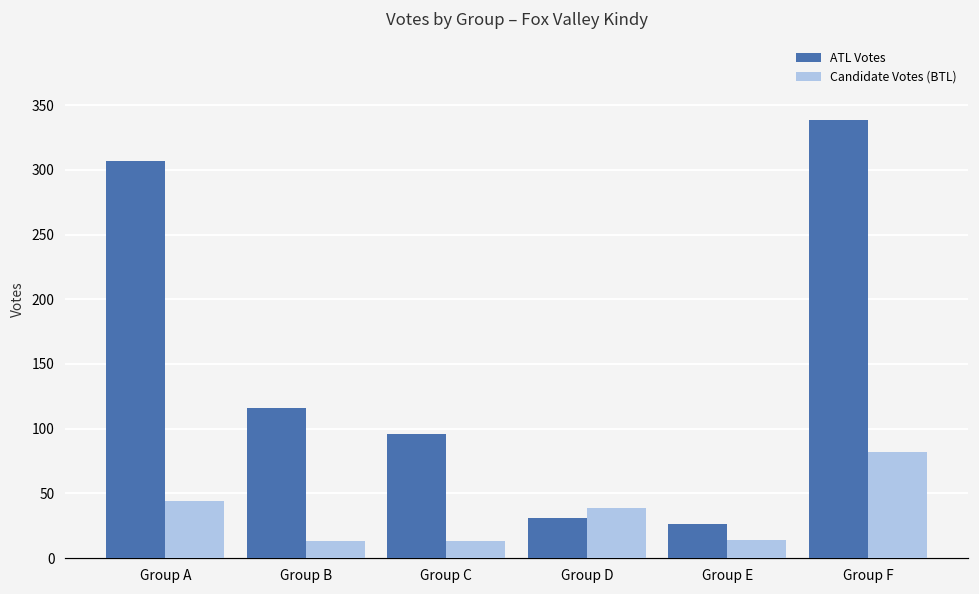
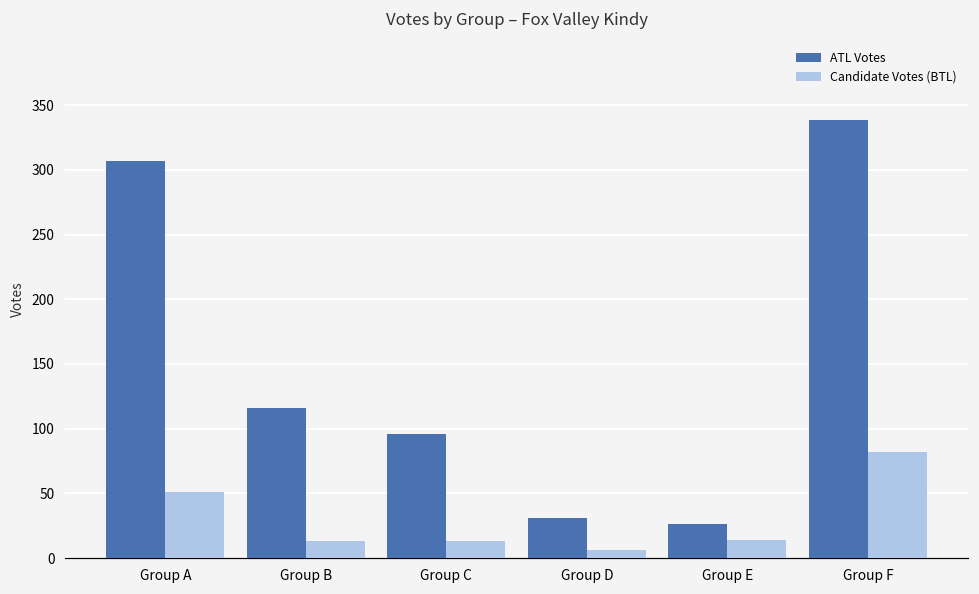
  {
    "ATL Votes": {
      "Group A": 307,
      "Group B": 116,
      "Group C": 96,
      "Group D": 31,
      "Group E": 26,
      "Group F": 339
    },
    "Candidate Votes (BTL)": {
-     "Group A": 44,
+     "Group A": 51,
      "Group B": 13,
      "Group C": 13,
-     "Group D": 39,
+     "Group D": 6,
      "Group E": 14,
      "Group F": 82
    }
  }
